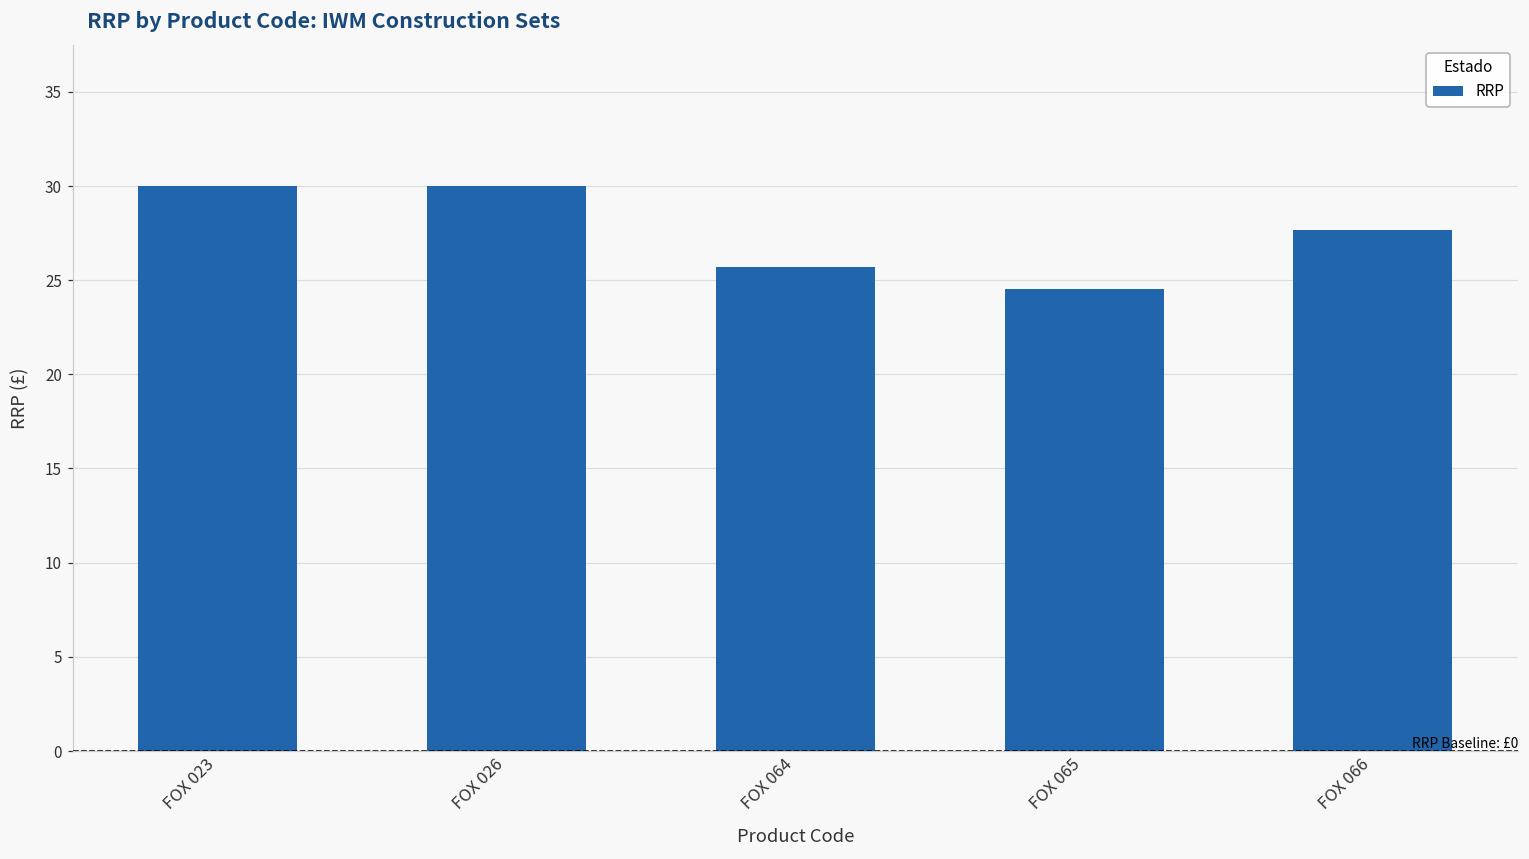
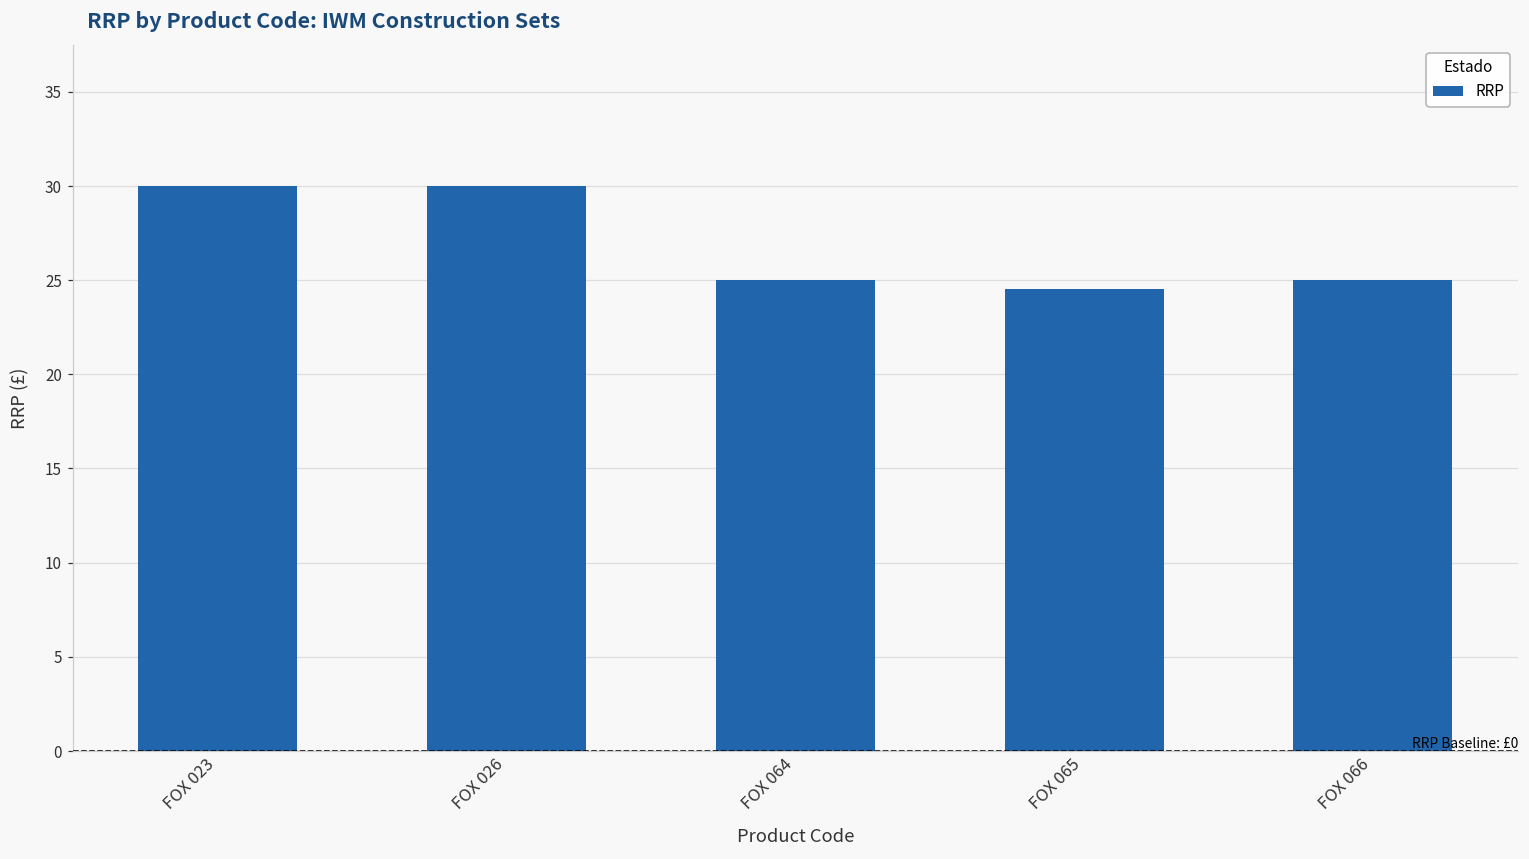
  {
    "FOX 023": 30.0,
    "FOX 026": 30.0,
-   "FOX 064": 25.7,
+   "FOX 064": 25.0,
    "FOX 065": 24.5,
-   "FOX 066": 27.7
+   "FOX 066": 25.0
  }
